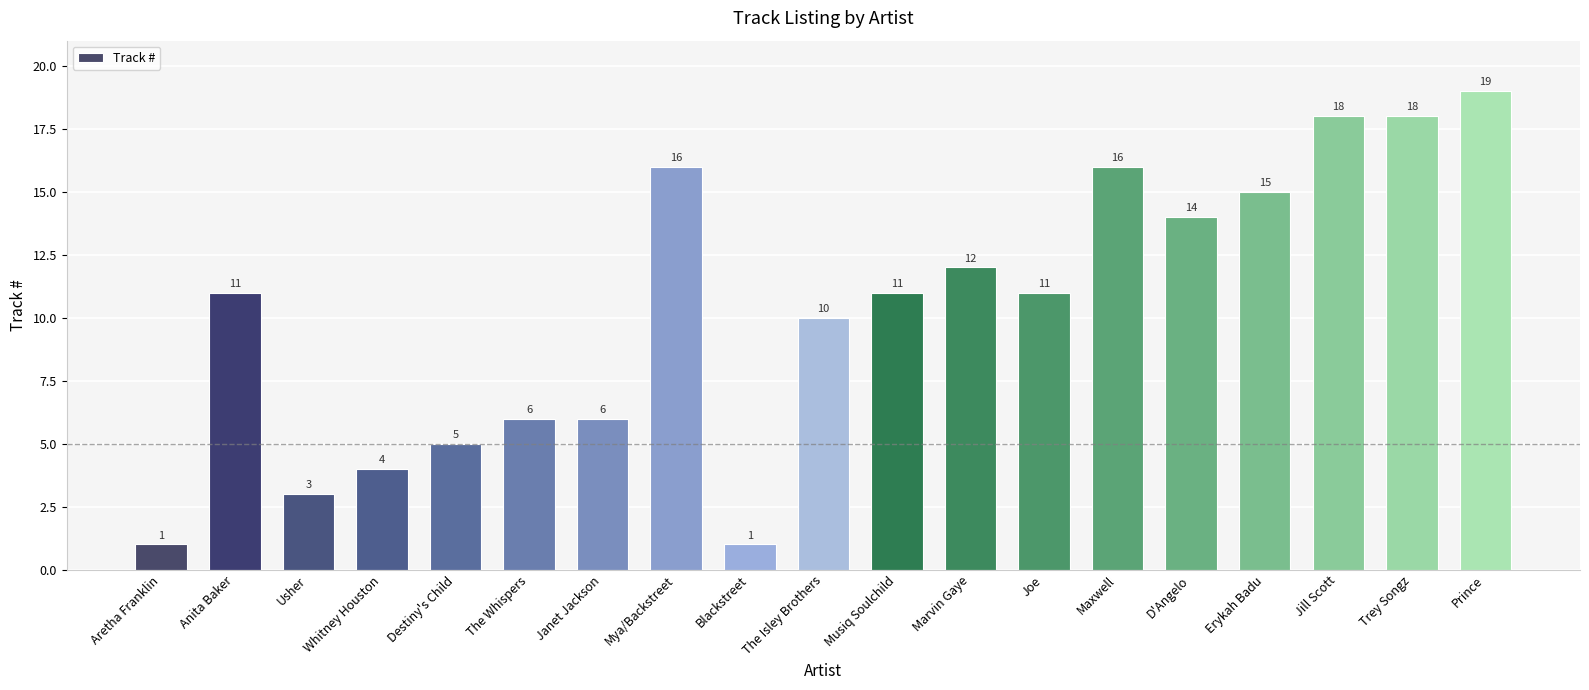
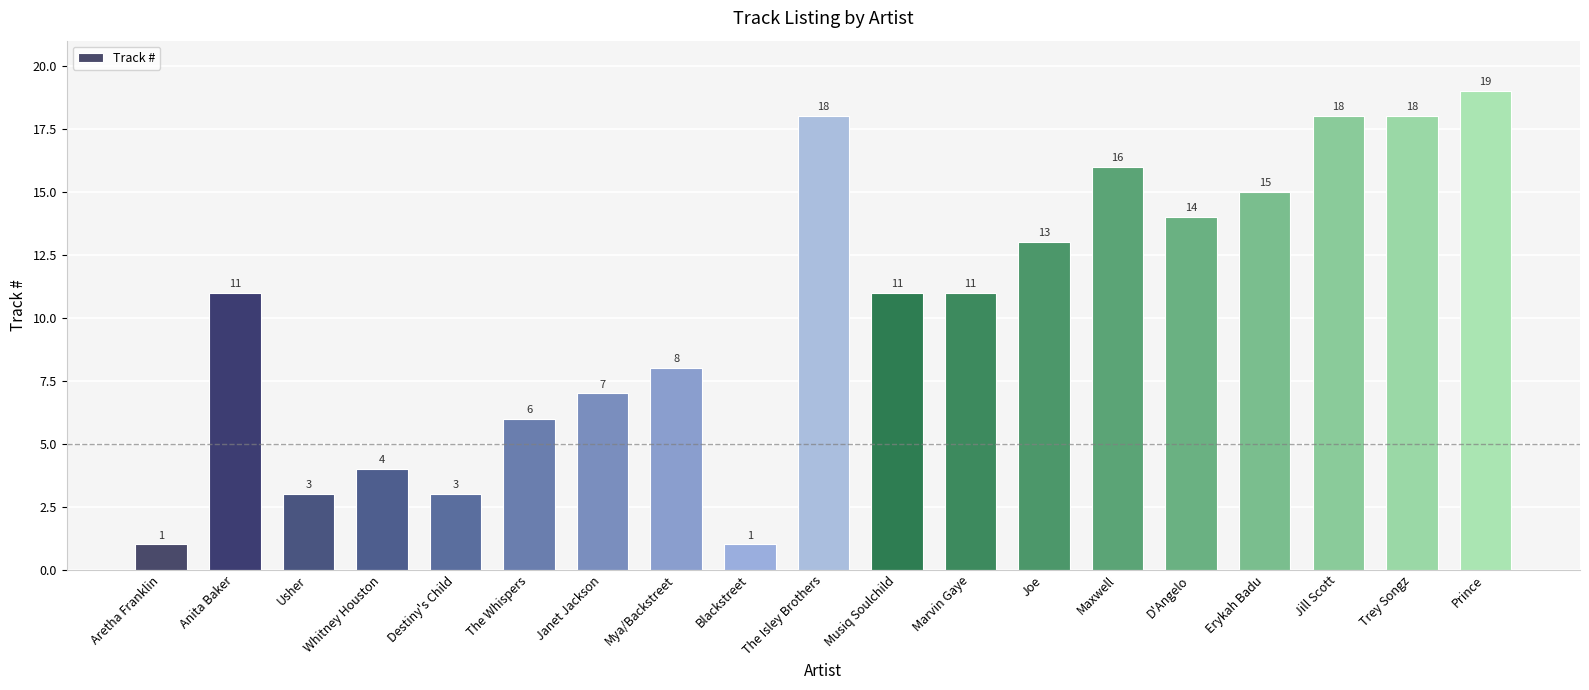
  {
    "Aretha Franklin": 1,
    "Anita Baker": 11,
    "Usher": 3,
    "Whitney Houston": 4,
-   "Destiny's Child": 5,
+   "Destiny's Child": 3,
    "The Whispers": 6,
-   "Janet Jackson": 6,
-   "Mya/Backstreet": 16,
+   "Janet Jackson": 7,
+   "Mya/Backstreet": 8,
    "Blackstreet": 1,
-   "The Isley Brothers": 10,
+   "The Isley Brothers": 18,
    "Musiq Soulchild": 11,
-   "Marvin Gaye": 12,
-   "Joe": 11,
+   "Marvin Gaye": 11,
+   "Joe": 13,
    "Maxwell": 16,
    "D'Angelo": 14,
    "Erykah Badu": 15,
    "Jill Scott": 18,
    "Trey Songz": 18,
    "Prince": 19
  }
